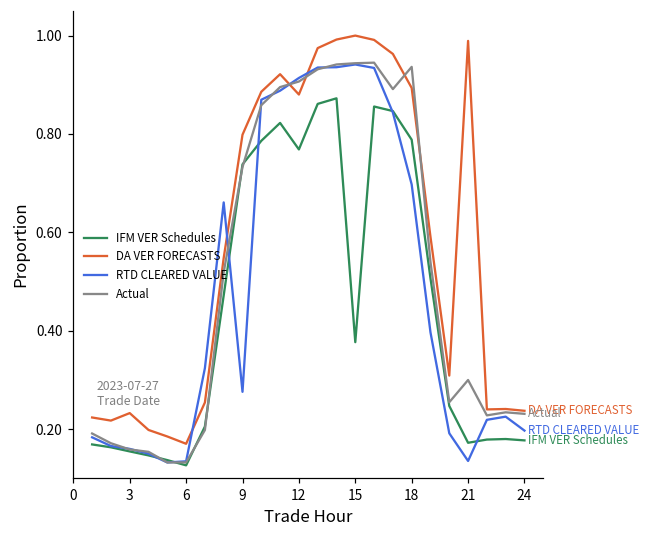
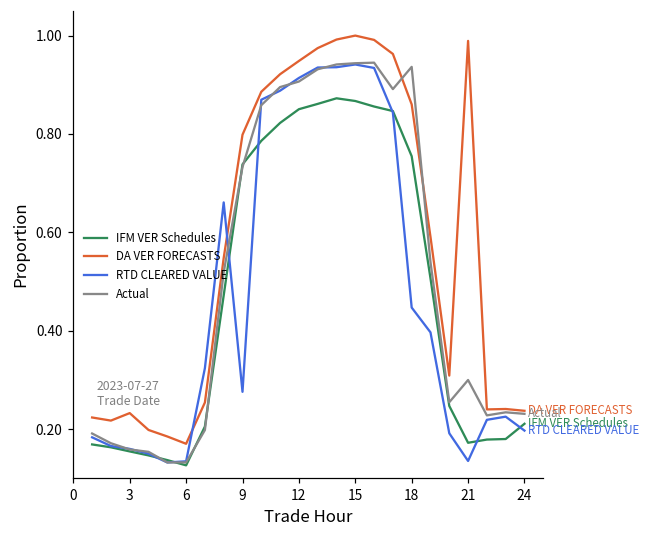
  {
    "IFM VER Schedules": {
      "6": 0.13,
-     "12": 0.77,
-     "15": 0.38,
-     "18": 0.79,
+     "12": 0.85,
+     "15": 0.87,
+     "18": 0.75,
      "21": 0.17,
-     "24": 0.18
+     "24": 0.21
    },
    "DA VER FORECASTS": {
      "6": 0.17,
      "9": 0.80,
-     "12": 0.88,
+     "12": 0.95,
      "15": 1.00,
-     "18": 0.89,
+     "18": 0.86,
      "21": 0.99,
      "24": 0.24
    },
    "RTD CLEARED VALUE": {
      "9": 0.28,
      "12": 0.91,
-     "18": 0.70,
+     "18": 0.45,
      "21": 0.14,
      "24": 0.20
    },
    "Actual": {
      "12": 0.91,
      "18": 0.94,
      "21": 0.30,
      "24": 0.23
    }
  }
